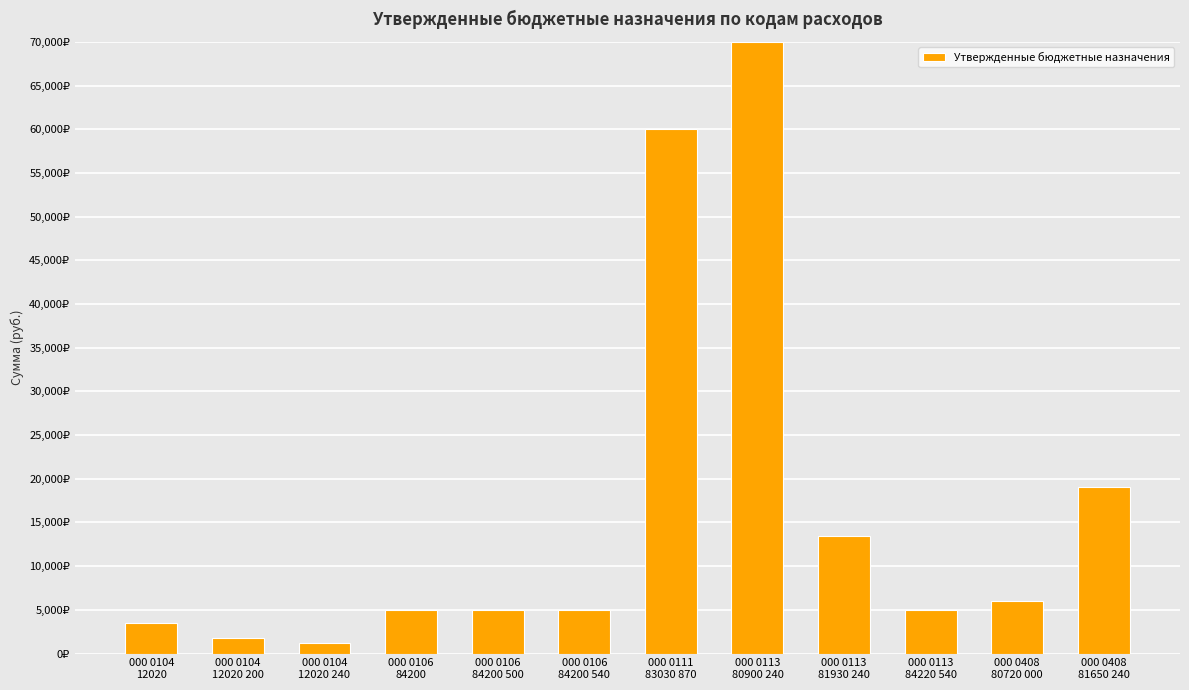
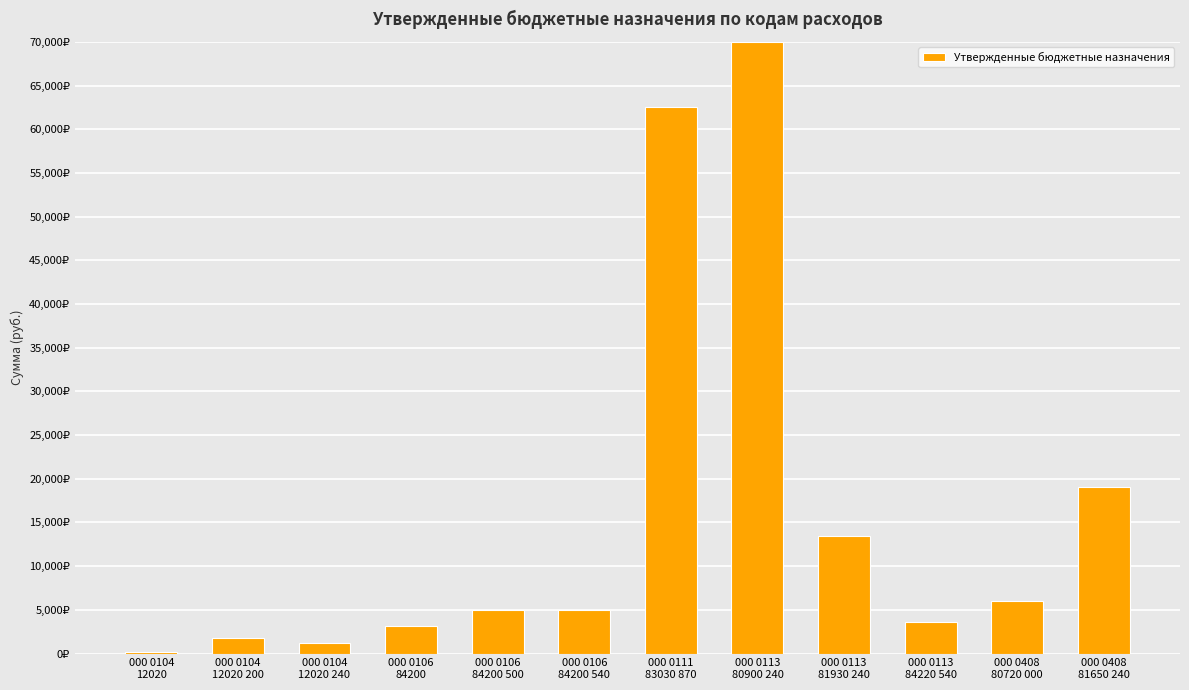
  {
-   "000 0104 12020": "4,000₽",
+   "000 0104 12020": "0₽",
    "000 0104 12020 200": "2,000₽",
    "000 0104 12020 240": "1,000₽",
-   "000 0106 84200": "5,000₽",
+   "000 0106 84200": "3,000₽",
    "000 0106 84200 500": "5,000₽",
    "000 0106 84200 540": "5,000₽",
-   "000 0111 83030 870": "60,000₽",
+   "000 0111 83030 870": "63,000₽",
    "000 0113 80900 240": "70,000₽",
    "000 0113 81930 240": "13,000₽",
-   "000 0113 84220 540": "5,000₽",
+   "000 0113 84220 540": "4,000₽",
    "000 0408 80720 000": "6,000₽",
    "000 0408 81650 240": "19,000₽"
  }
